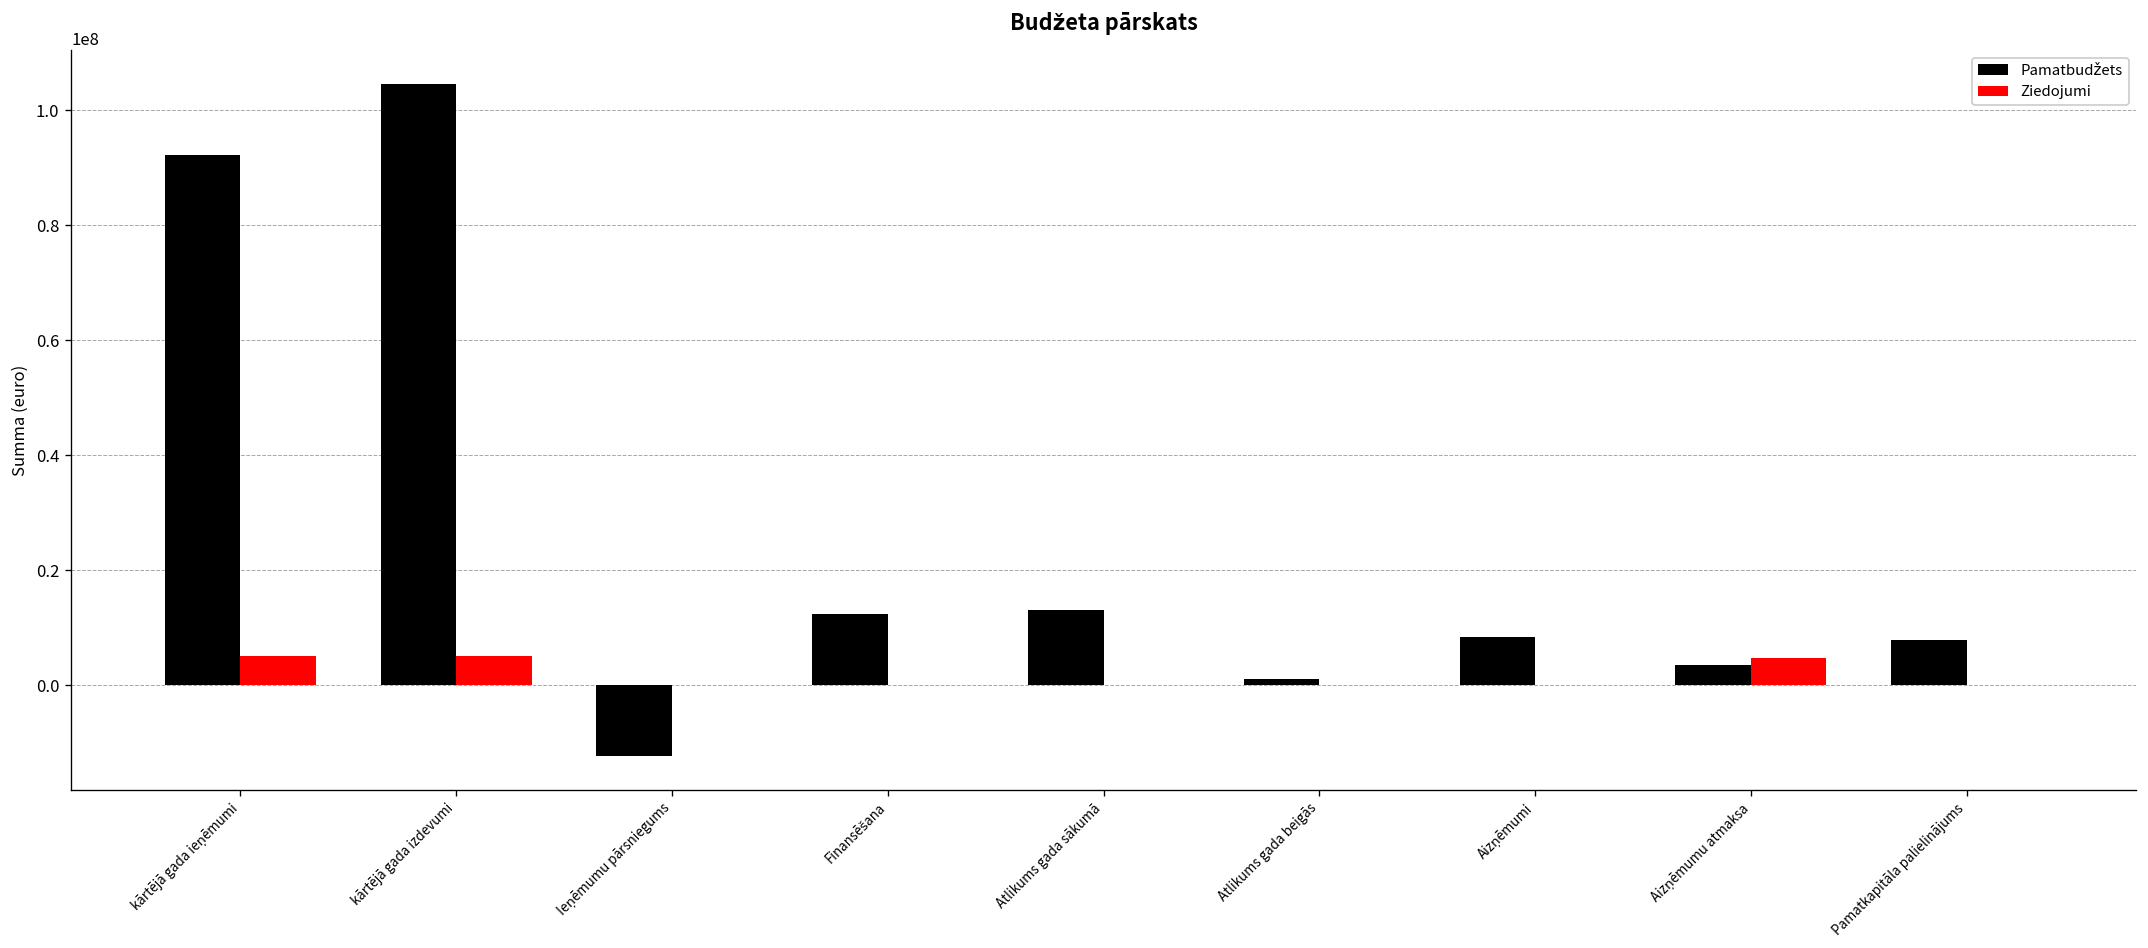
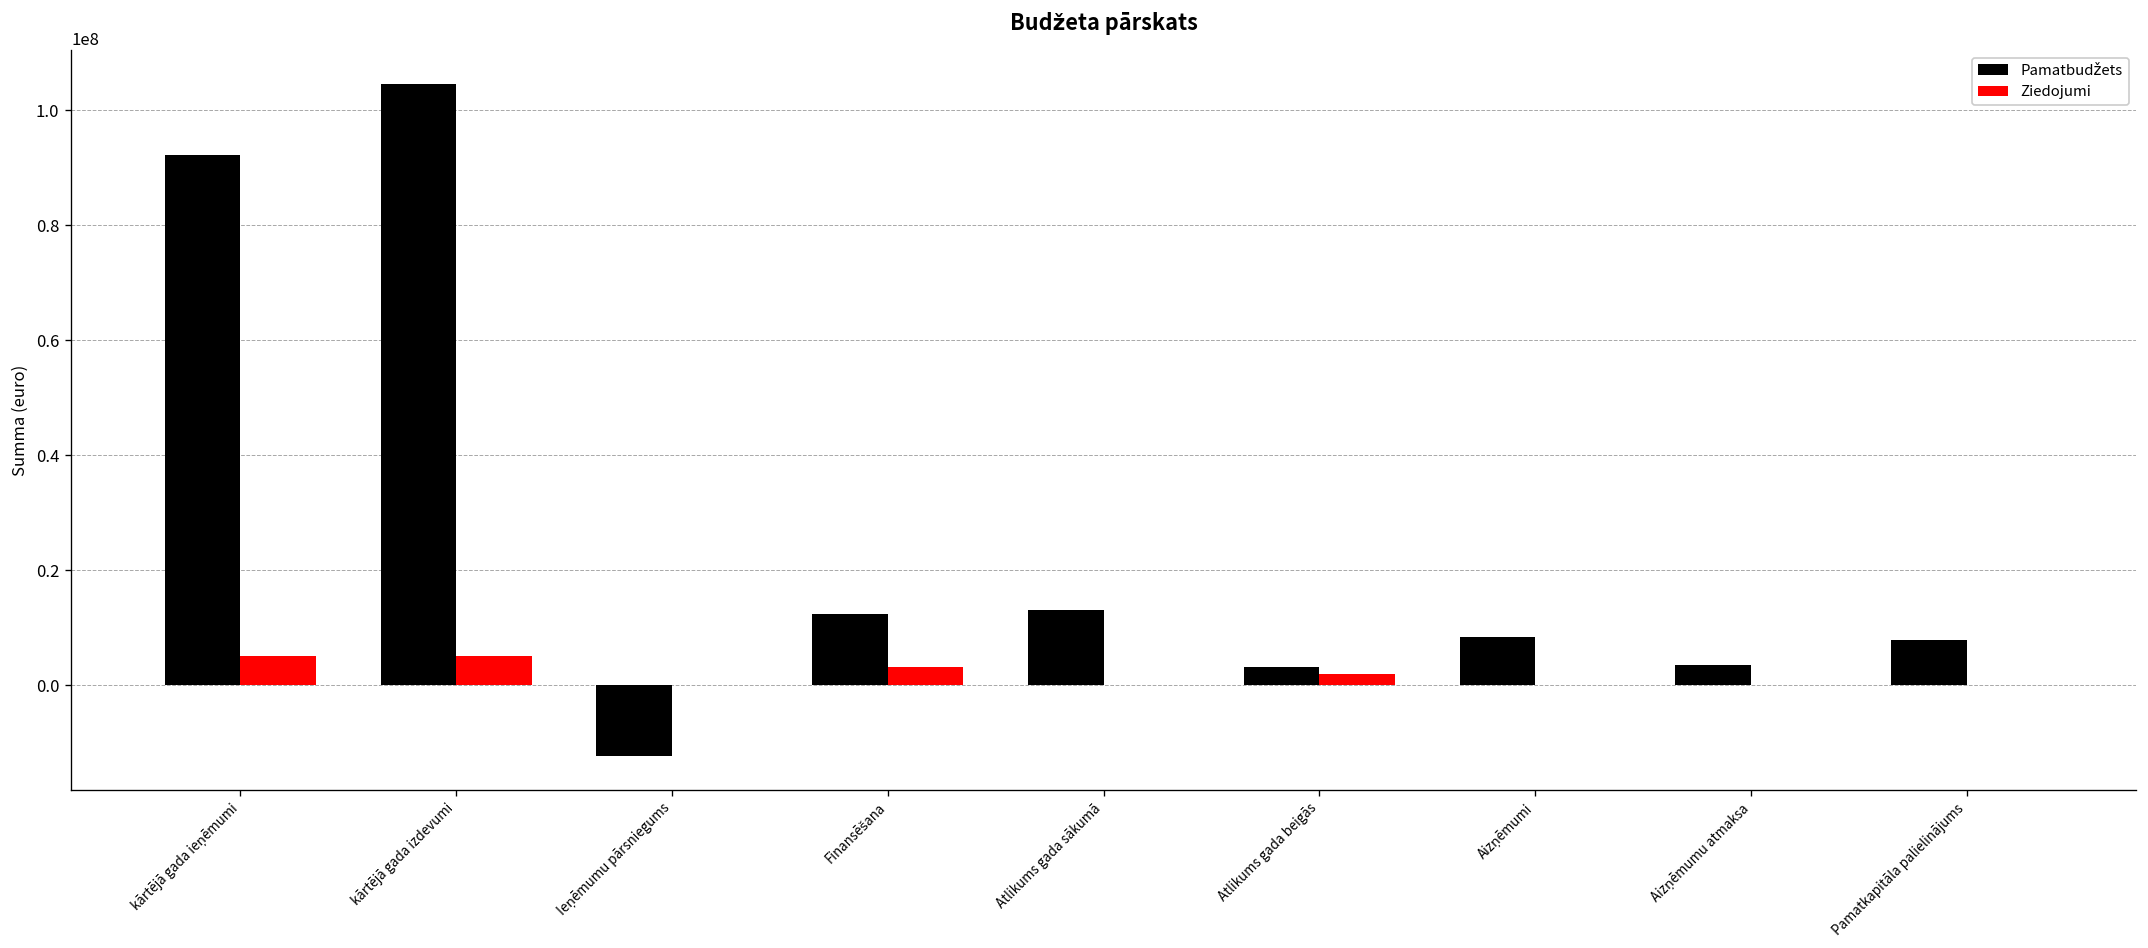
  {
    "Pamatbudžets": {
      "kārtējā gada ieņēmumi": 92000000,
      "kārtējā gada izdevumi": 105000000,
      "Ieņēmumu pārsniegums": -12000000,
      "Finansēšana": 12000000,
      "Atlikums gada sākumā": 13000000,
-     "Atlikums gada beigās": 1000000,
+     "Atlikums gada beigās": 3000000,
      "Aizņēmumi": 8000000,
      "Aizņēmumu atmaksa": 3000000,
      "Pamatkapitāla palielinājums": 8000000
    },
    "Ziedojumi": {
      "kārtējā gada ieņēmumi": 5000000,
      "kārtējā gada izdevumi": 5000000,
-     "Finansēšana": 0,
-     "Atlikums gada beigās": 0,
+     "Finansēšana": 3000000,
+     "Atlikums gada beigās": 2000000,
      "Aizņēmumi": 0,
-     "Aizņēmumu atmaksa": 5000000,
+     "Aizņēmumu atmaksa": 0,
      "Pamatkapitāla palielinājums": 0
    }
  }
